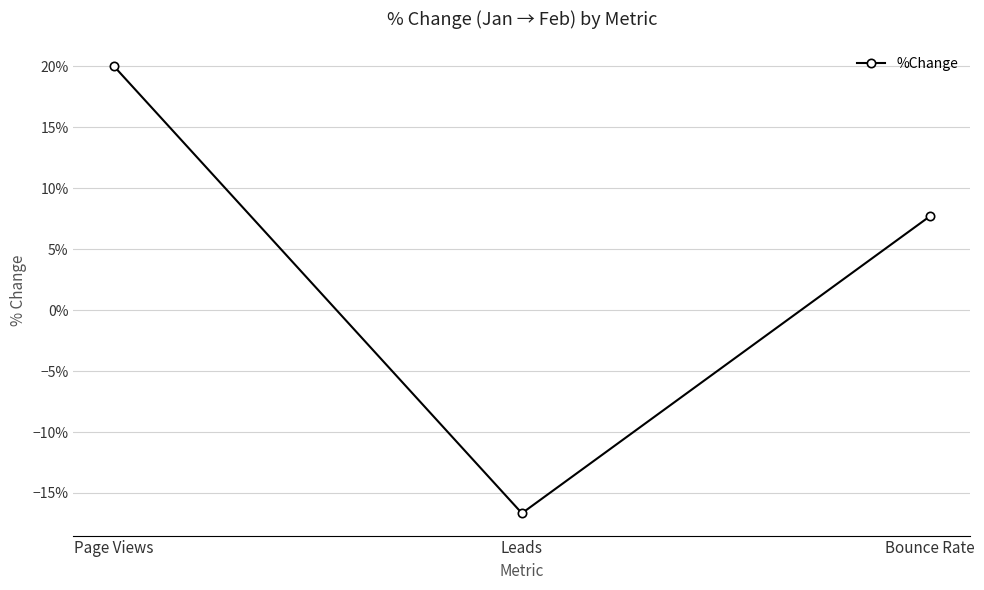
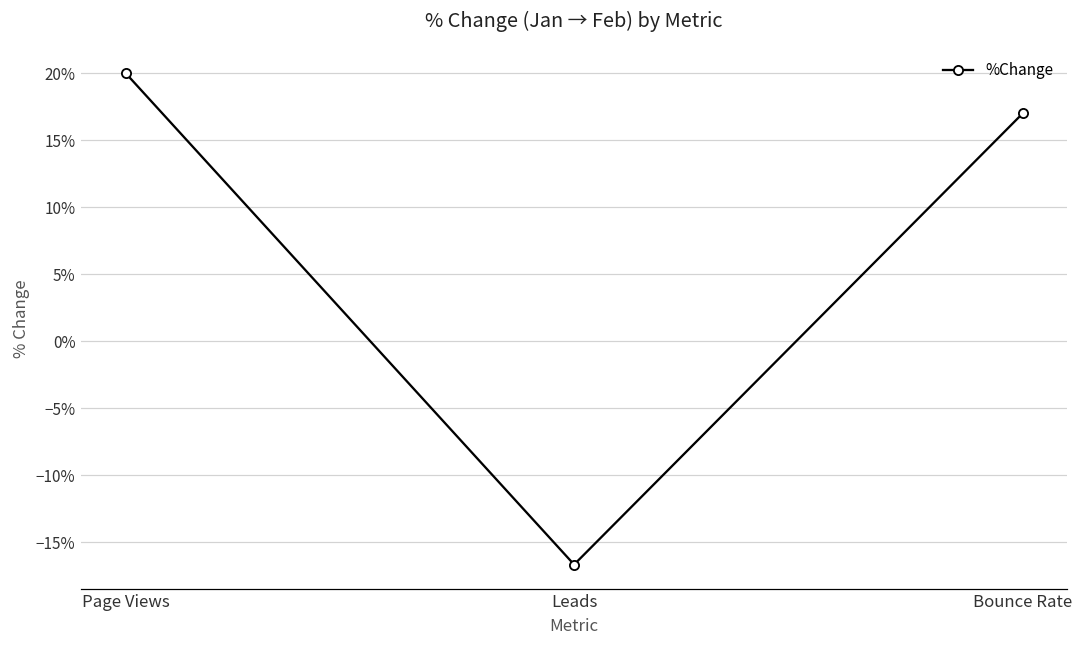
  {
    "Page Views": "20.0%",
    "Leads": "-16.7%",
-   "Bounce Rate": "7.7%"
+   "Bounce Rate": "17.0%"
  }
